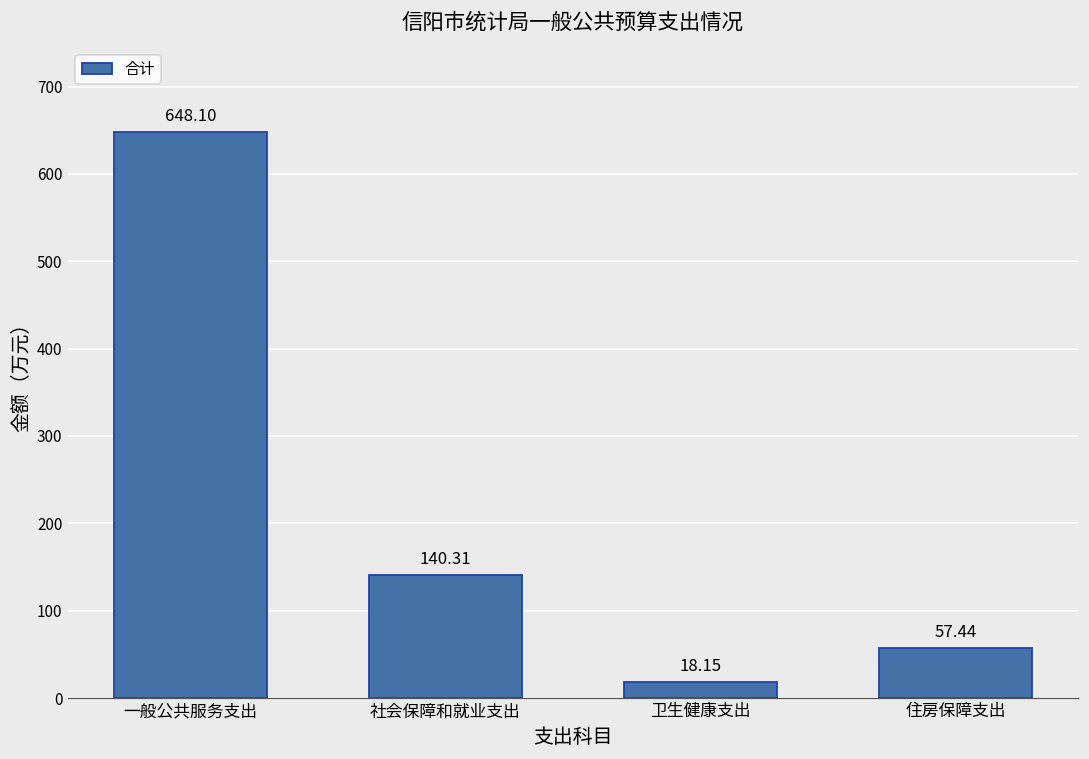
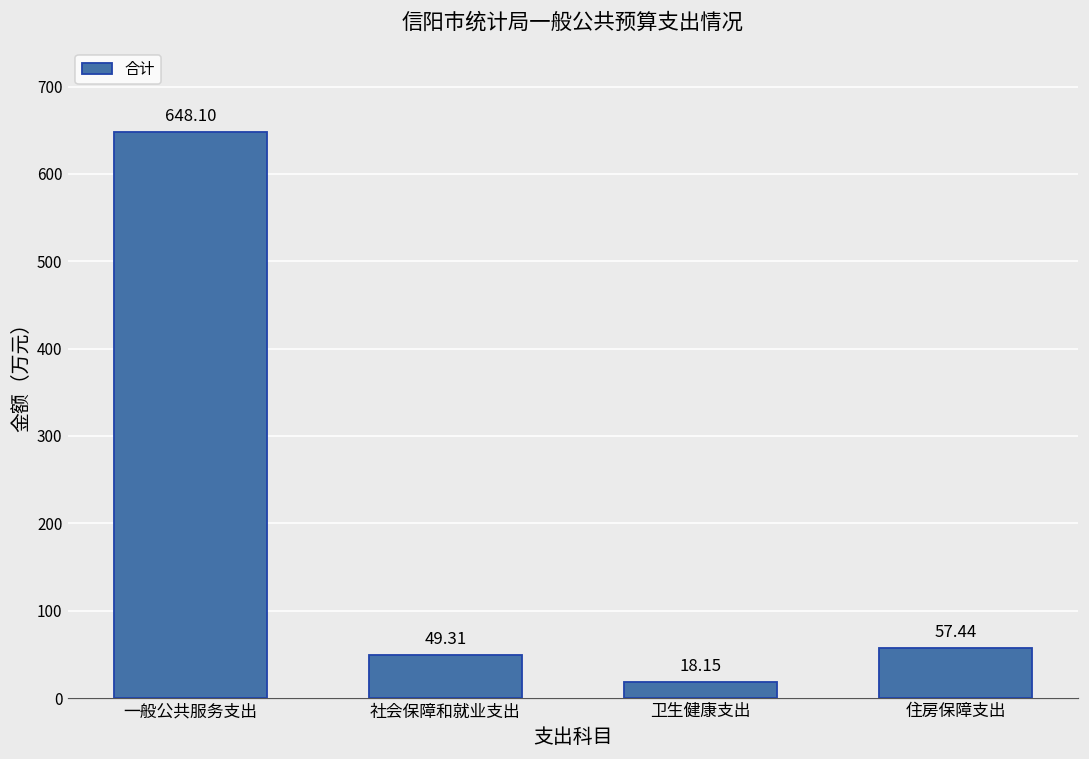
  {
    "一般公共服务支出": 648.10,
-   "社会保障和就业支出": 140.31,
+   "社会保障和就业支出": 49.31,
    "卫生健康支出": 18.15,
    "住房保障支出": 57.44
  }
